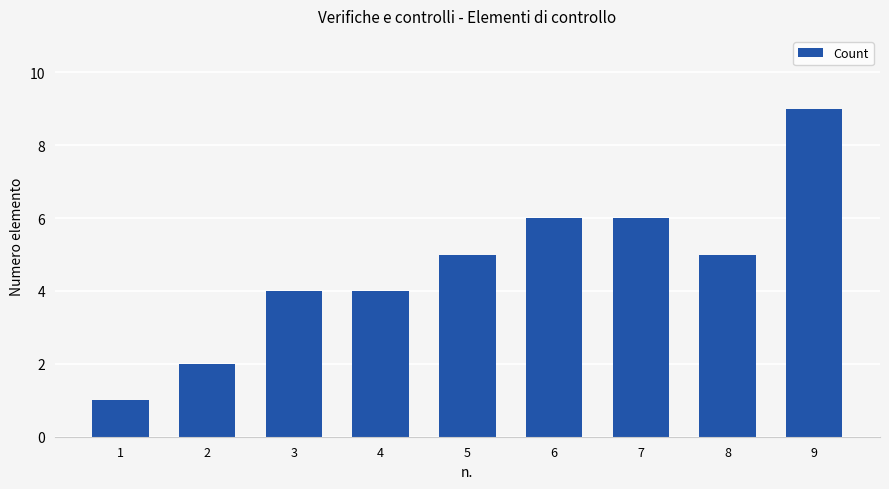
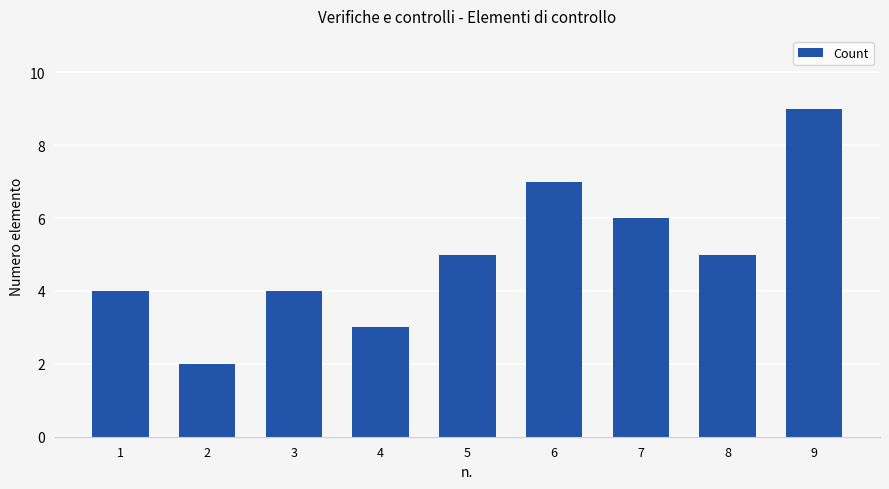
  {
-   "1": 1,
+   "1": 4,
    "2": 2,
    "3": 4,
-   "4": 4,
+   "4": 3,
    "5": 5,
-   "6": 6,
+   "6": 7,
    "7": 6,
    "8": 5,
    "9": 9
  }
